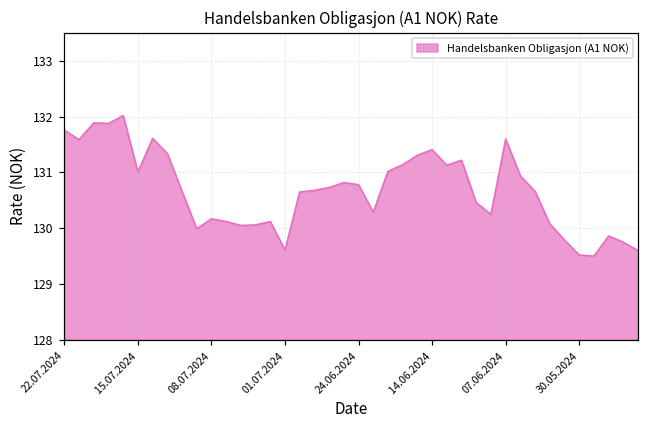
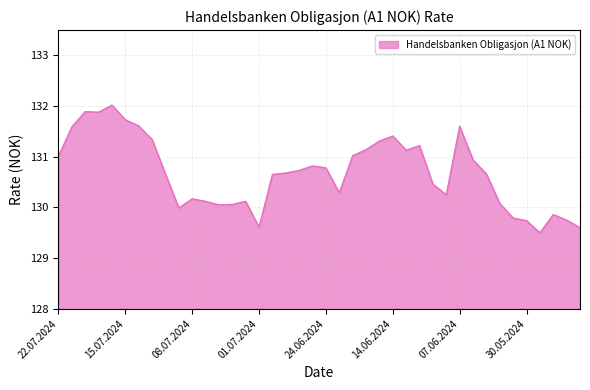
  {
-   "22.07.2024": 131.8,
-   "15.07.2024": 131.0,
+   "22.07.2024": 131.0,
+   "15.07.2024": 131.7,
    "08.07.2024": 130.2,
    "01.07.2024": 129.6,
    "24.06.2024": 130.8,
    "14.06.2024": 131.4,
    "07.06.2024": 131.6,
-   "30.05.2024": 129.5
+   "30.05.2024": 129.7
  }
